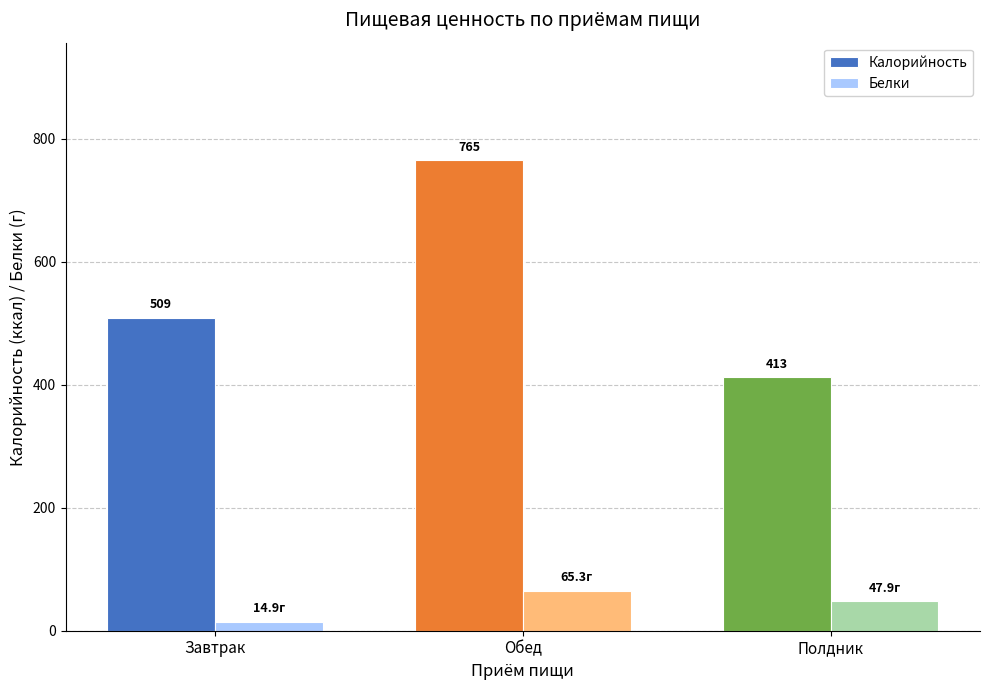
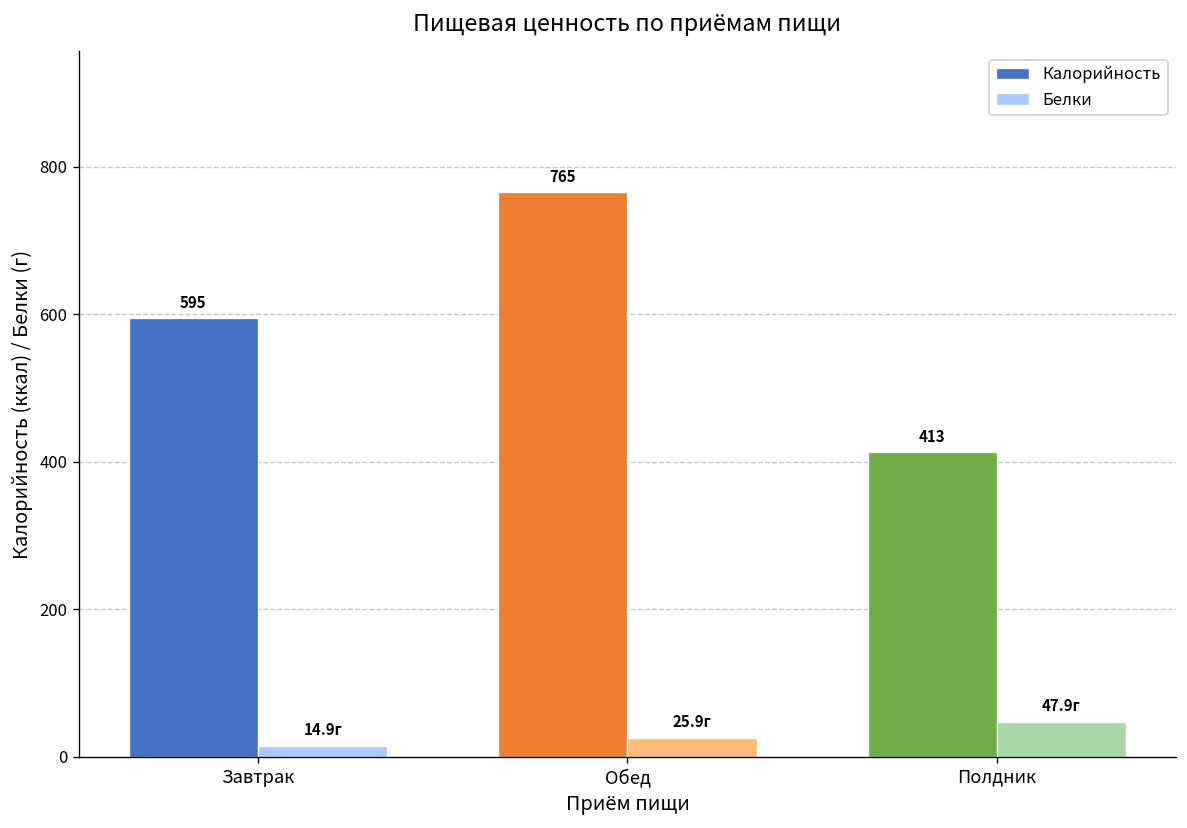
  {
    "Калорийность": {
-     "Завтрак": "509",
+     "Завтрак": "595",
      "Обед": "765",
      "Полдник": "413"
    },
    "Белки": {
      "Завтрак": "14.9г",
-     "Обед": "65.3г",
+     "Обед": "25.9г",
      "Полдник": "47.9г"
    }
  }
